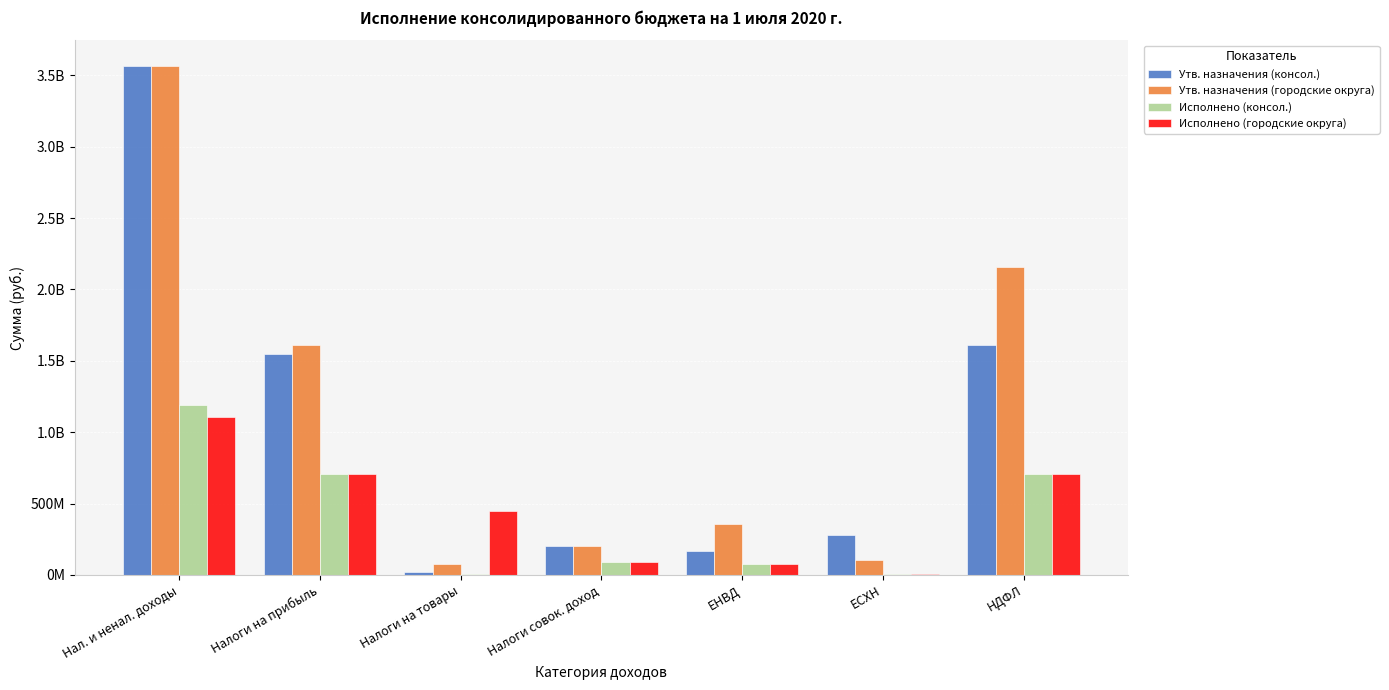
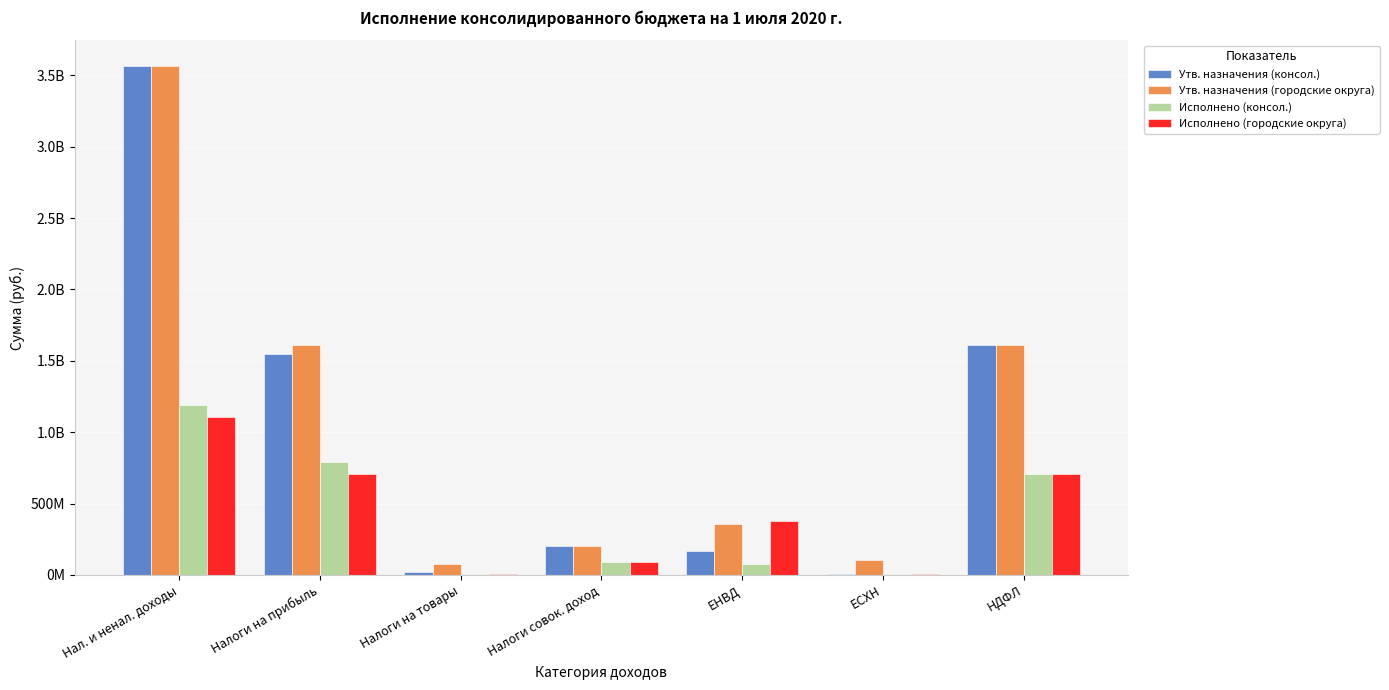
  {
    "Утв. назначения (консол.)": {
      "Нал. и ненал. доходы": 3570000000,
      "Налоги на прибыль": 1550000000,
      "Налоги на товары": 20000000,
      "Налоги совок. доход": 200000000,
      "ЕНВД": 170000000,
-     "ЕСХН": 280000000,
+     "ЕСХН": 0,
      "НДФЛ": 1610000000
    },
    "Утв. назначения (городские округа)": {
      "Нал. и ненал. доходы": 3570000000,
      "Налоги на прибыль": 1610000000,
      "Налоги на товары": 80000000,
      "Налоги совок. доход": 200000000,
      "ЕНВД": 360000000,
      "ЕСХН": 100000000,
-     "НДФЛ": 2160000000
+     "НДФЛ": 1610000000
    },
    "Исполнено (консол.)": {
      "Нал. и ненал. доходы": 1190000000,
-     "Налоги на прибыль": 710000000,
+     "Налоги на прибыль": 790000000,
      "Налоги совок. доход": 90000000,
      "ЕНВД": 80000000,
      "НДФЛ": 710000000
    },
    "Исполнено (городские округа)": {
      "Нал. и ненал. доходы": 1110000000,
      "Налоги на прибыль": 710000000,
-     "Налоги на товары": 450000000,
+     "Налоги на товары": 10000000,
      "Налоги совок. доход": 90000000,
-     "ЕНВД": 80000000,
+     "ЕНВД": 370000000,
      "НДФЛ": 710000000
    }
  }
